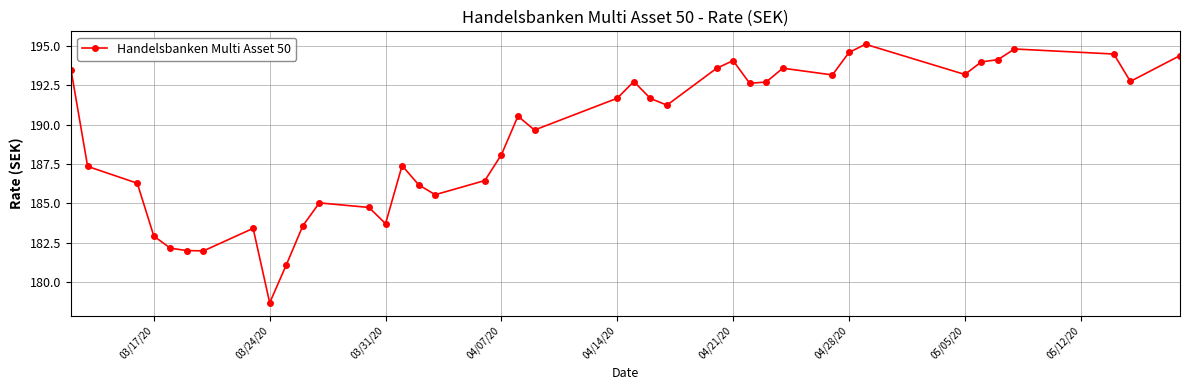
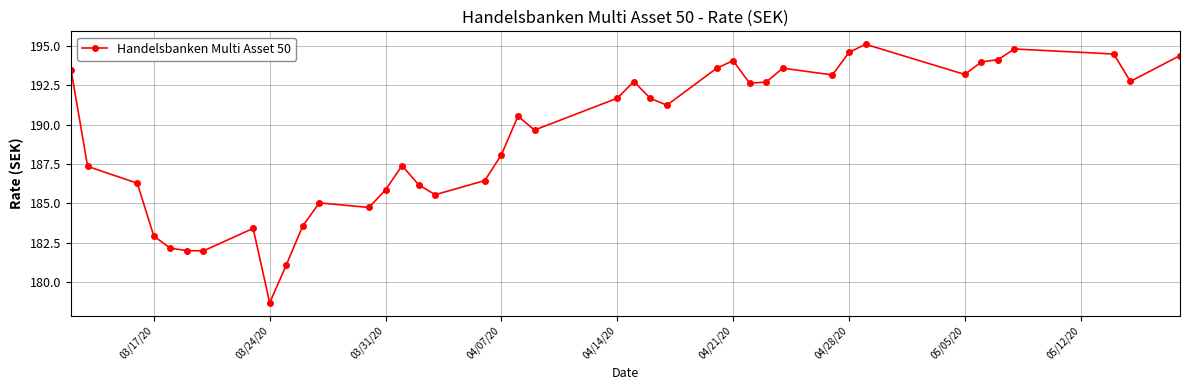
  {
    "03/17/20": 182.9,
    "03/24/20": 178.7,
-   "03/31/20": 183.7,
+   "03/31/20": 185.9,
    "04/07/20": 188.1,
    "04/14/20": 191.7,
    "04/21/20": 194.1,
    "04/28/20": 194.6,
    "05/05/20": 193.2
  }
